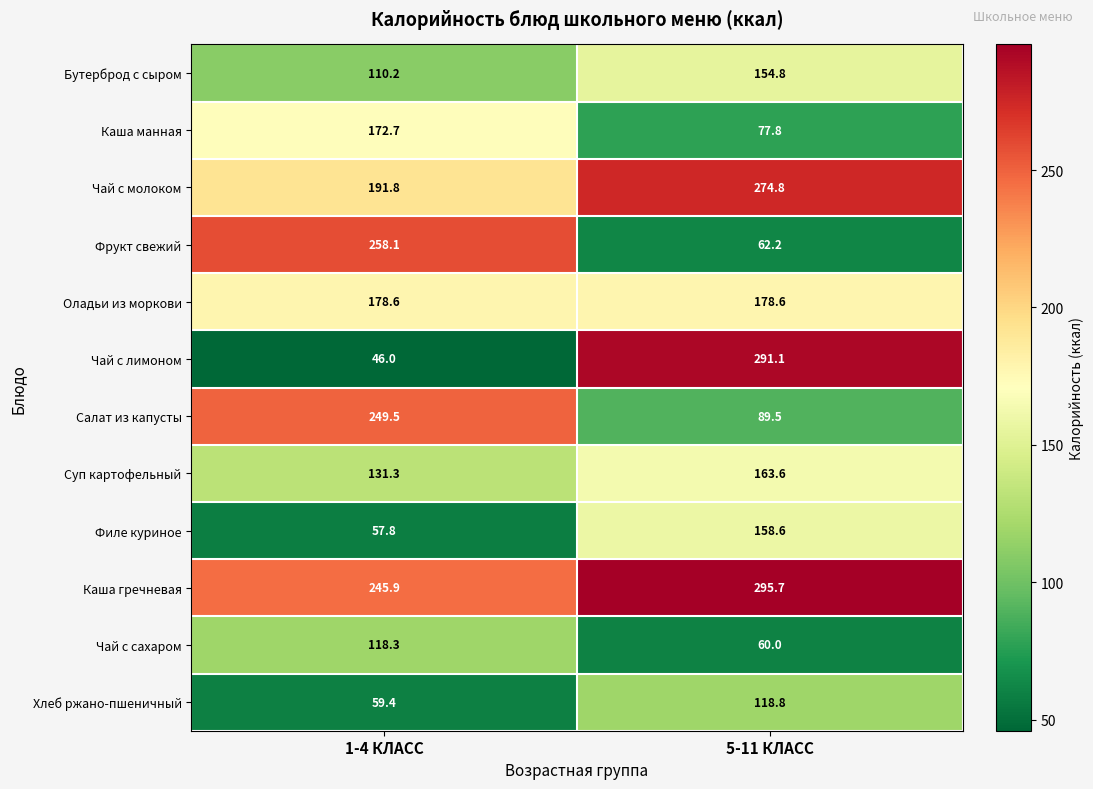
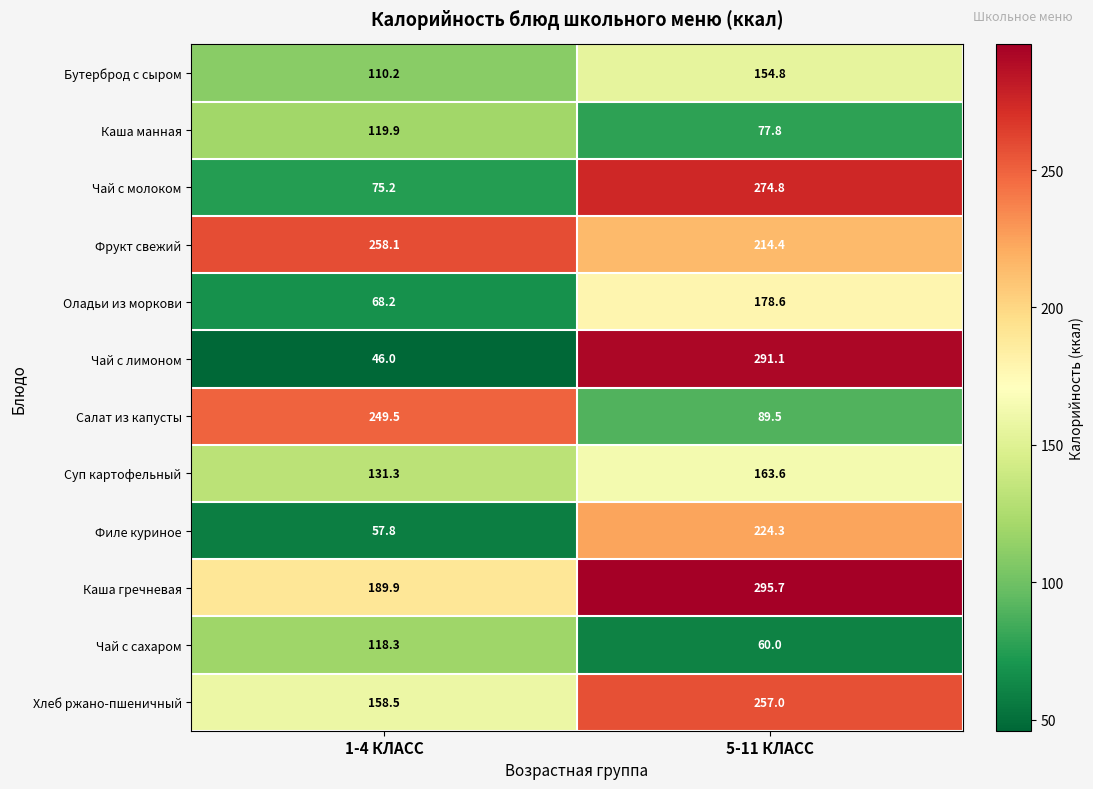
  {
    "Бутерброд с сыром": {
      "1-4 КЛАСС": 110.2,
      "5-11 КЛАСС": 154.8
    },
    "Каша манная": {
-     "1-4 КЛАСС": 172.7,
+     "1-4 КЛАСС": 119.9,
      "5-11 КЛАСС": 77.8
    },
    "Чай с молоком": {
-     "1-4 КЛАСС": 191.8,
+     "1-4 КЛАСС": 75.2,
      "5-11 КЛАСС": 274.8
    },
    "Фрукт свежий": {
      "1-4 КЛАСС": 258.1,
-     "5-11 КЛАСС": 62.2
+     "5-11 КЛАСС": 214.4
    },
    "Оладьи из моркови": {
-     "1-4 КЛАСС": 178.6,
+     "1-4 КЛАСС": 68.2,
      "5-11 КЛАСС": 178.6
    },
    "Чай с лимоном": {
      "1-4 КЛАСС": 46.0,
      "5-11 КЛАСС": 291.1
    },
    "Салат из капусты": {
      "1-4 КЛАСС": 249.5,
      "5-11 КЛАСС": 89.5
    },
    "Суп картофельный": {
      "1-4 КЛАСС": 131.3,
      "5-11 КЛАСС": 163.6
    },
    "Филе куриное": {
      "1-4 КЛАСС": 57.8,
-     "5-11 КЛАСС": 158.6
+     "5-11 КЛАСС": 224.3
    },
    "Каша гречневая": {
-     "1-4 КЛАСС": 245.9,
+     "1-4 КЛАСС": 189.9,
      "5-11 КЛАСС": 295.7
    },
    "Чай с сахаром": {
      "1-4 КЛАСС": 118.3,
      "5-11 КЛАСС": 60.0
    },
    "Хлеб ржано-пшеничный": {
-     "1-4 КЛАСС": 59.4,
-     "5-11 КЛАСС": 118.8
+     "1-4 КЛАСС": 158.5,
+     "5-11 КЛАСС": 257.0
    }
  }
